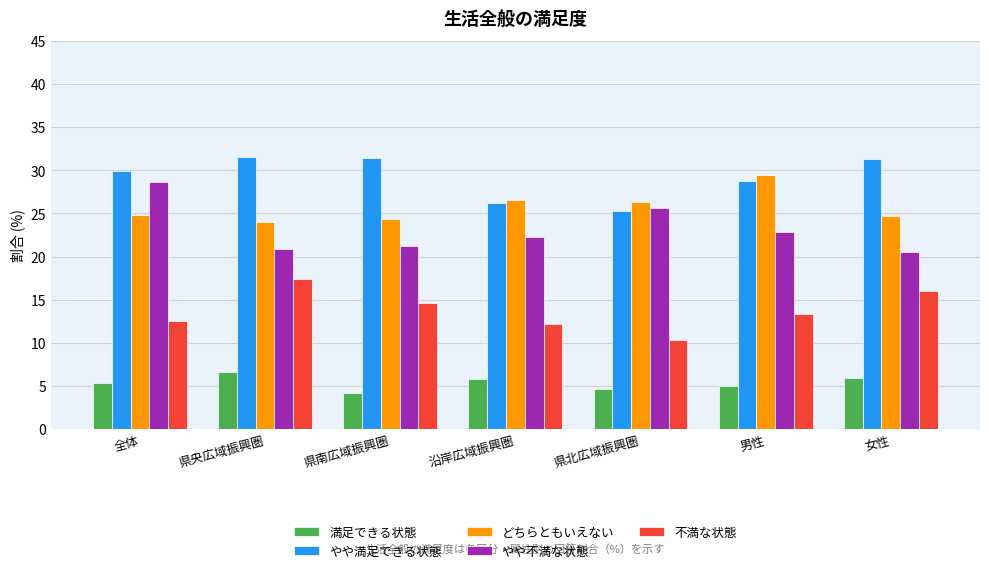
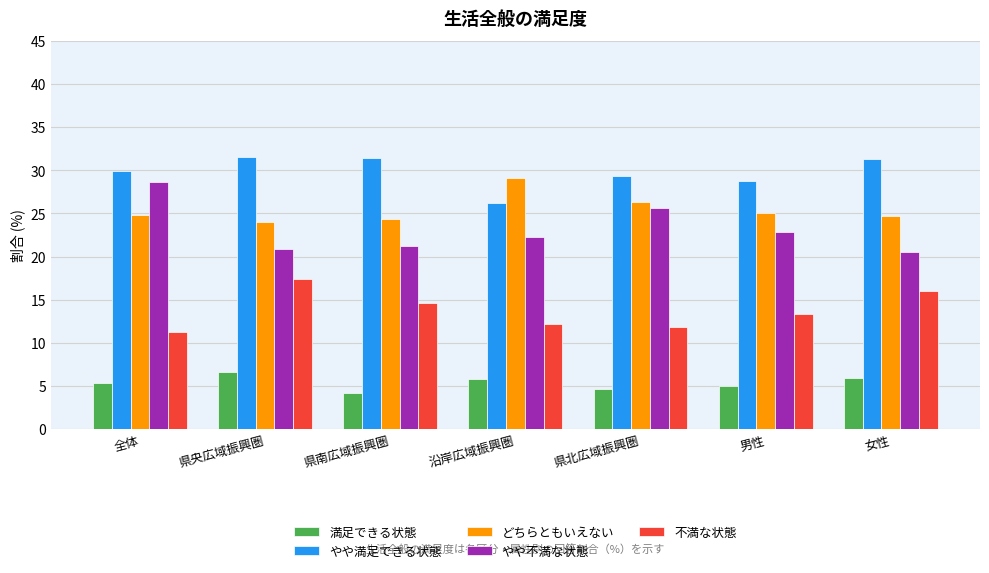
  {
    "満足できる状態": {
      "全体": 5,
      "県央広域振興圏": 7,
      "県南広域振興圏": 4,
      "沿岸広域振興圏": 6,
      "県北広域振興圏": 5,
      "男性": 5,
      "女性": 6
    },
    "やや満足できる状態": {
      "全体": 30,
      "県央広域振興圏": 32,
      "県南広域振興圏": 31,
      "沿岸広域振興圏": 26,
-     "県北広域振興圏": 25,
+     "県北広域振興圏": 29,
      "男性": 29,
      "女性": 31
    },
    "どちらともいえない": {
      "全体": 25,
      "県央広域振興圏": 24,
      "県南広域振興圏": 24,
-     "沿岸広域振興圏": 27,
+     "沿岸広域振興圏": 29,
      "県北広域振興圏": 26,
-     "男性": 29,
+     "男性": 25,
      "女性": 25
    },
    "やや不満な状態": {
      "全体": 29,
      "県央広域振興圏": 21,
      "県南広域振興圏": 21,
      "沿岸広域振興圏": 22,
      "県北広域振興圏": 26,
      "男性": 23,
      "女性": 21
    },
    "不満な状態": {
-     "全体": 13,
+     "全体": 11,
      "県央広域振興圏": 17,
      "県南広域振興圏": 15,
      "沿岸広域振興圏": 12,
-     "県北広域振興圏": 10,
+     "県北広域振興圏": 12,
      "男性": 13,
      "女性": 16
    }
  }
